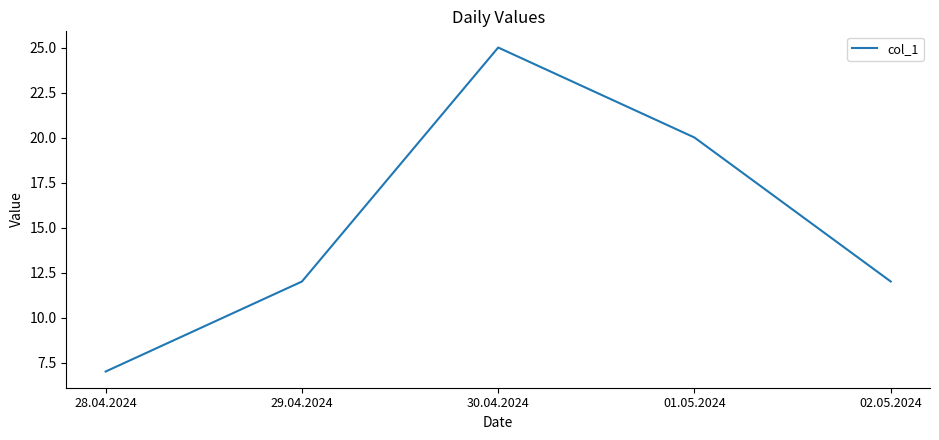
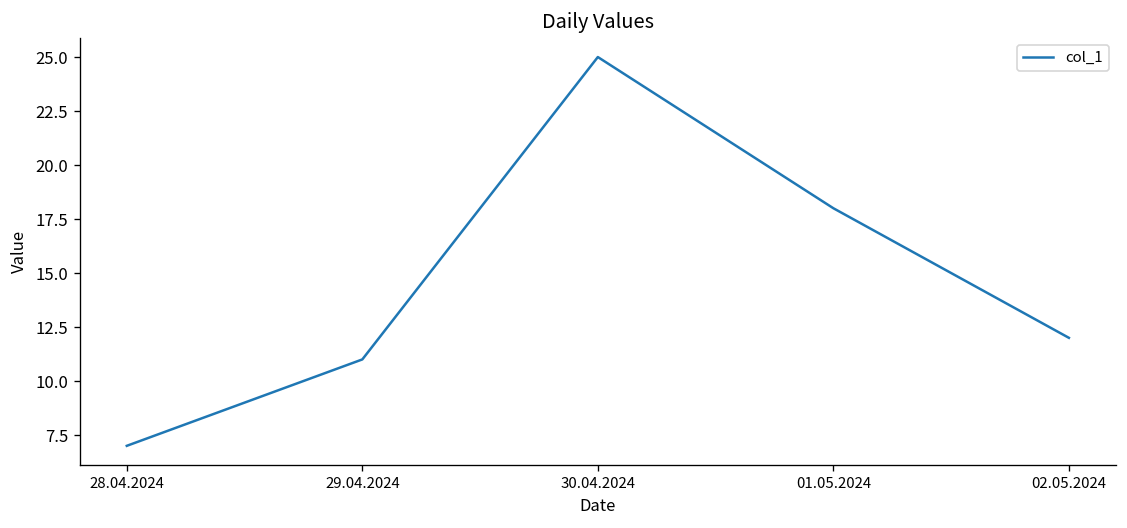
  {
    "28.04.2024": 7,
-   "29.04.2024": 12,
+   "29.04.2024": 11,
    "30.04.2024": 25,
-   "01.05.2024": 20,
+   "01.05.2024": 18,
    "02.05.2024": 12
  }
